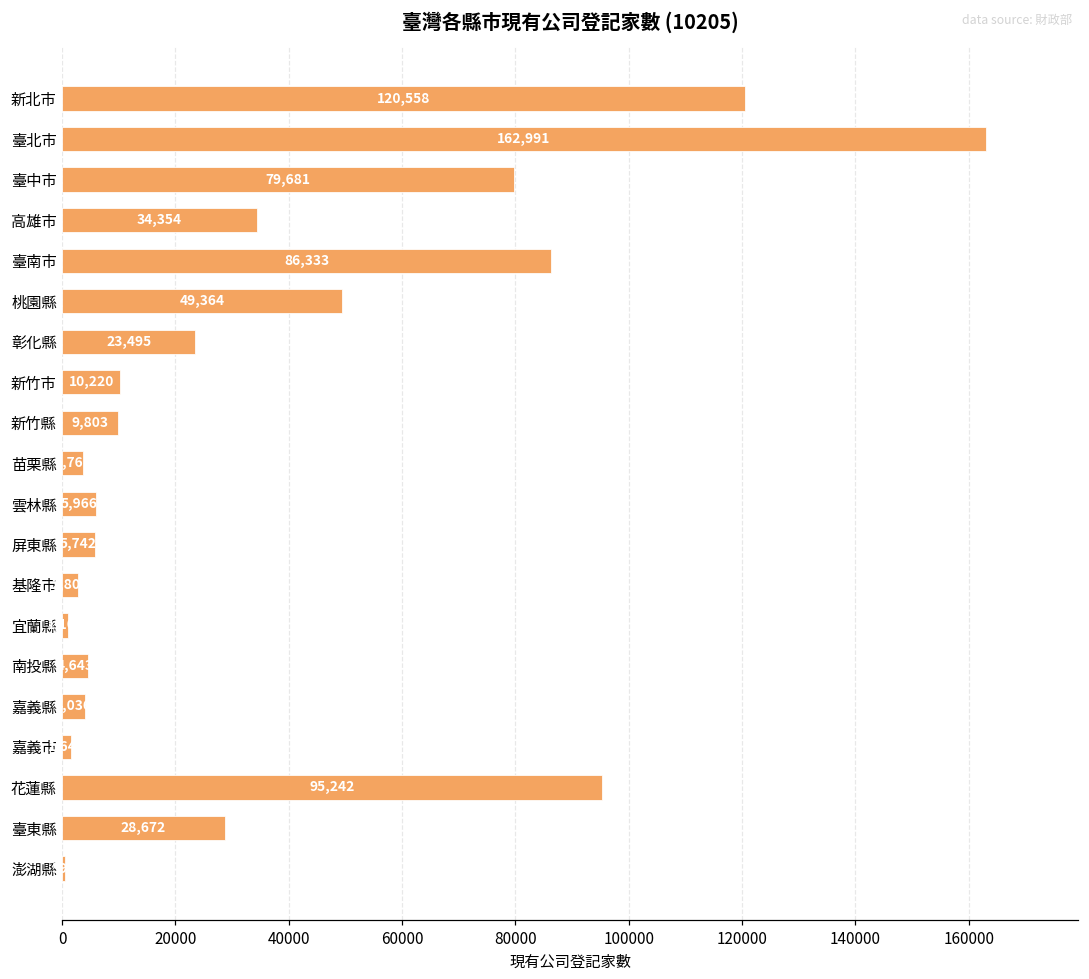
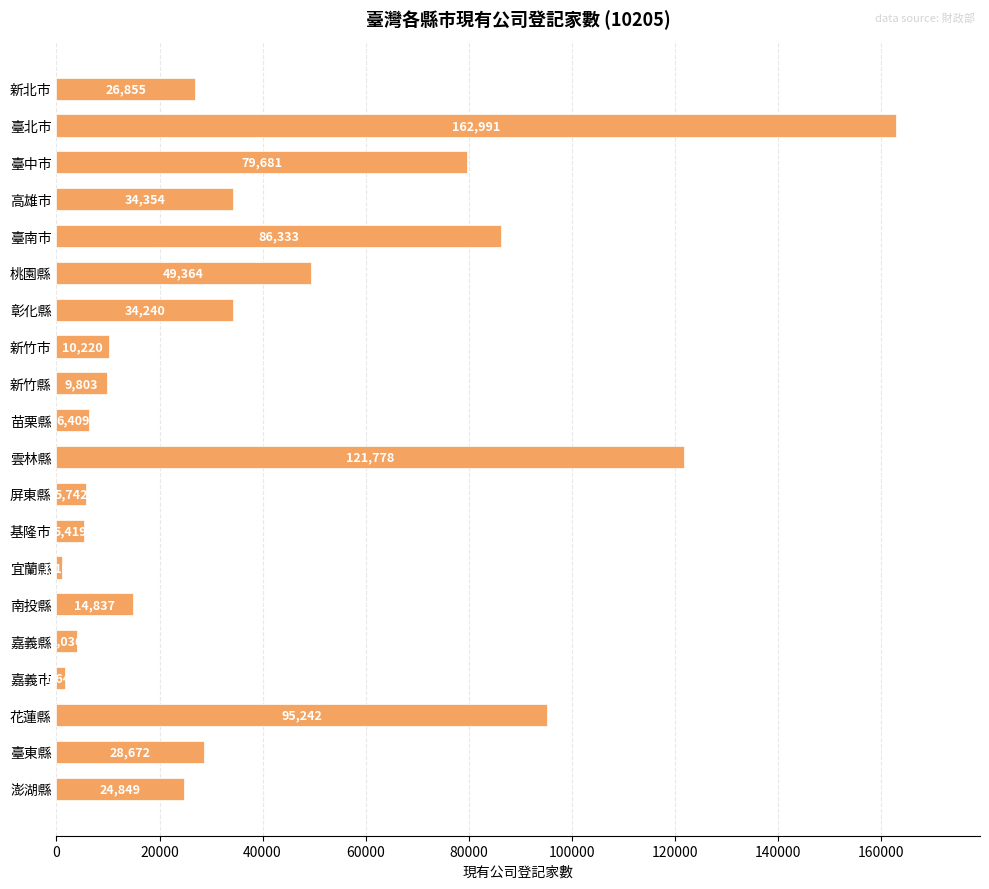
  {
-   "新北市": "120,558",
+   "新北市": "26,855",
    "臺北市": "162,991",
    "臺中市": "79,681",
    "高雄市": "34,354",
    "臺南市": "86,333",
    "桃園縣": "49,364",
-   "彰化縣": "23,495",
+   "彰化縣": "34,240",
    "新竹市": "10,220",
    "新竹縣": "9,803",
-   "苗栗縣": "3,761",
-   "雲林縣": "5,966",
+   "苗栗縣": "6,409",
+   "雲林縣": "121,778",
    "屏東縣": "5,742",
-   "基隆市": "3000",
-   "南投縣": "4,643",
+   "基隆市": "5000",
+   "南投縣": "14,837",
    "嘉義縣": "4,036",
    "花蓮縣": "95,242",
    "臺東縣": "28,672",
-   "澎湖縣": "1000"
+   "澎湖縣": "25000"
  }
